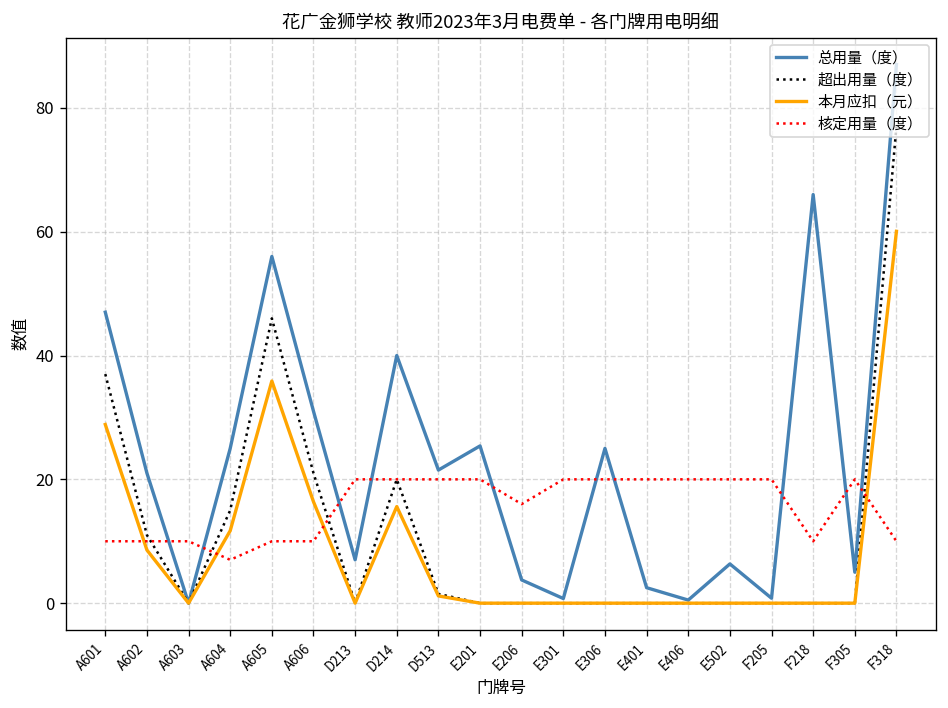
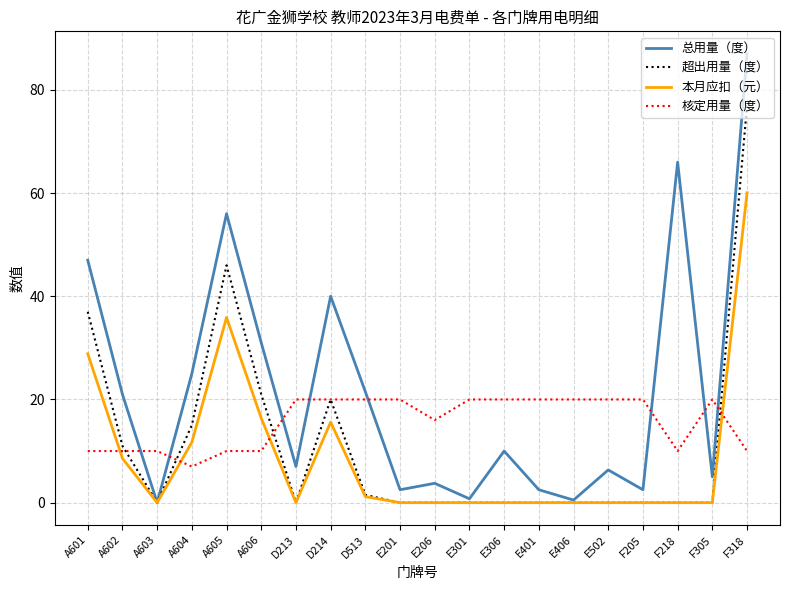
  {
    "总用量（度）": {
      "A601": 47,
      "A602": 21,
      "A604": 25,
      "A605": 56,
      "A606": 31,
      "D213": 7,
      "D214": 40,
      "D513": 22,
-     "E201": 25,
+     "E201": 3,
      "E206": 4,
      "E301": 1,
-     "E306": 25,
+     "E306": 10,
      "E401": 3,
      "E502": 6,
-     "F205": 1,
+     "F205": 3,
      "F218": 66,
      "F305": 5
    },
    "超出用量（度）": {
      "A601": 37,
      "A602": 11,
      "A604": 15,
      "A605": 46,
      "A606": 21
    },
    "本月应扣（元）": {
      "A601": 29,
      "A602": 9,
      "A604": 12,
      "A605": 36,
      "A606": 16,
      "D214": 16,
      "F318": 60
    },
    "核定用量（度）": {
      "A601": 10,
      "A602": 10,
      "A603": 10,
      "A604": 7,
      "A605": 10,
      "A606": 10,
      "D213": 20,
      "D513": 20,
      "E201": 20,
      "E206": 16,
      "E301": 20,
      "E306": 20,
      "E401": 20,
      "E406": 20,
      "E502": 20,
      "F205": 20,
      "F218": 10,
      "F305": 20,
      "F318": 10
    }
  }
